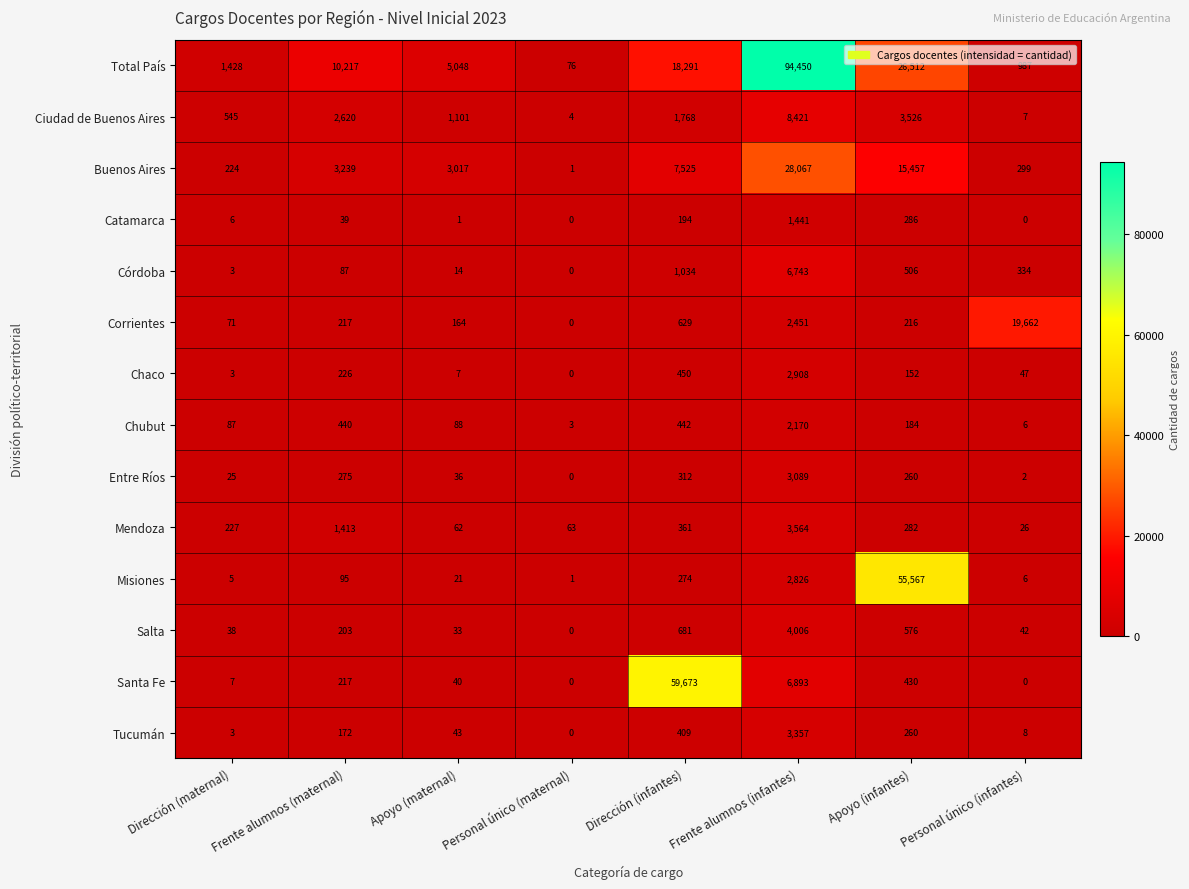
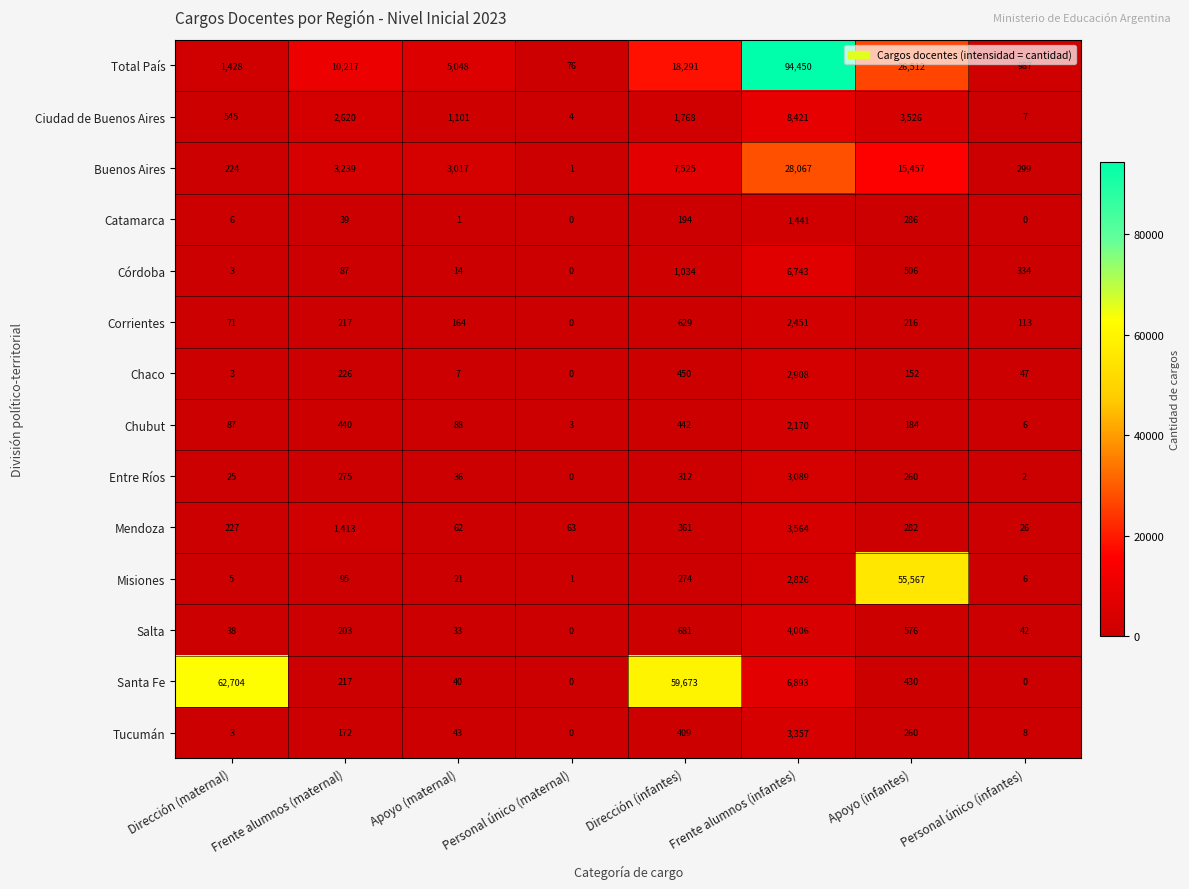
  {
    "Total País": {
      "Dirección (maternal)": "1,428",
      "Frente alumnos (maternal)": "10,217",
      "Apoyo (maternal)": "5,048",
      "Personal único (maternal)": "76",
      "Dirección (infantes)": "18,291",
      "Frente alumnos (infantes)": "94,450"
    },
    "Ciudad de Buenos Aires": {
      "Dirección (maternal)": "545",
      "Frente alumnos (maternal)": "2,620",
      "Apoyo (maternal)": "1,101",
      "Personal único (maternal)": "4",
      "Dirección (infantes)": "1,768",
      "Frente alumnos (infantes)": "8,421",
      "Apoyo (infantes)": "3,526",
      "Personal único (infantes)": "7"
    },
    "Buenos Aires": {
      "Dirección (maternal)": "224",
      "Frente alumnos (maternal)": "3,239",
      "Apoyo (maternal)": "3,017",
      "Personal único (maternal)": "1",
      "Dirección (infantes)": "7,525",
      "Frente alumnos (infantes)": "28,067",
      "Apoyo (infantes)": "15,457",
      "Personal único (infantes)": "299"
    },
    "Catamarca": {
      "Dirección (maternal)": "6",
      "Frente alumnos (maternal)": "39",
      "Apoyo (maternal)": "1",
      "Personal único (maternal)": "0",
      "Dirección (infantes)": "194",
      "Frente alumnos (infantes)": "1,441",
      "Apoyo (infantes)": "286",
      "Personal único (infantes)": "0"
    },
    "Córdoba": {
      "Dirección (maternal)": "3",
      "Frente alumnos (maternal)": "87",
      "Apoyo (maternal)": "14",
      "Personal único (maternal)": "0",
      "Dirección (infantes)": "1,034",
      "Frente alumnos (infantes)": "6,743",
      "Apoyo (infantes)": "506",
      "Personal único (infantes)": "334"
    },
    "Corrientes": {
      "Dirección (maternal)": "71",
      "Frente alumnos (maternal)": "217",
      "Apoyo (maternal)": "164",
      "Personal único (maternal)": "0",
      "Dirección (infantes)": "629",
      "Frente alumnos (infantes)": "2,451",
      "Apoyo (infantes)": "216",
-     "Personal único (infantes)": "19,662"
+     "Personal único (infantes)": "113"
    },
    "Chaco": {
      "Dirección (maternal)": "3",
      "Frente alumnos (maternal)": "226",
      "Apoyo (maternal)": "7",
      "Personal único (maternal)": "0",
      "Dirección (infantes)": "450",
      "Frente alumnos (infantes)": "2,908",
      "Apoyo (infantes)": "152",
      "Personal único (infantes)": "47"
    },
    "Chubut": {
      "Dirección (maternal)": "87",
      "Frente alumnos (maternal)": "440",
      "Apoyo (maternal)": "88",
      "Personal único (maternal)": "3",
      "Dirección (infantes)": "442",
      "Frente alumnos (infantes)": "2,170",
      "Apoyo (infantes)": "184",
      "Personal único (infantes)": "6"
    },
    "Entre Ríos": {
      "Dirección (maternal)": "25",
      "Frente alumnos (maternal)": "275",
      "Apoyo (maternal)": "36",
      "Personal único (maternal)": "0",
      "Dirección (infantes)": "312",
      "Frente alumnos (infantes)": "3,089",
      "Apoyo (infantes)": "260",
      "Personal único (infantes)": "2"
    },
    "Mendoza": {
      "Dirección (maternal)": "227",
      "Frente alumnos (maternal)": "1,413",
      "Apoyo (maternal)": "62",
      "Personal único (maternal)": "63",
      "Dirección (infantes)": "361",
      "Frente alumnos (infantes)": "3,564",
      "Apoyo (infantes)": "282",
      "Personal único (infantes)": "26"
    },
    "Misiones": {
      "Dirección (maternal)": "5",
      "Frente alumnos (maternal)": "95",
      "Apoyo (maternal)": "21",
      "Personal único (maternal)": "1",
      "Dirección (infantes)": "274",
      "Frente alumnos (infantes)": "2,826",
      "Apoyo (infantes)": "55,567",
      "Personal único (infantes)": "6"
    },
    "Salta": {
      "Dirección (maternal)": "38",
      "Frente alumnos (maternal)": "203",
      "Apoyo (maternal)": "33",
      "Personal único (maternal)": "0",
      "Dirección (infantes)": "681",
      "Frente alumnos (infantes)": "4,006",
      "Apoyo (infantes)": "576",
      "Personal único (infantes)": "42"
    },
    "Santa Fe": {
-     "Dirección (maternal)": "7",
+     "Dirección (maternal)": "62,704",
      "Frente alumnos (maternal)": "217",
      "Apoyo (maternal)": "40",
      "Personal único (maternal)": "0",
      "Dirección (infantes)": "59,673",
      "Frente alumnos (infantes)": "6,893",
      "Apoyo (infantes)": "430",
      "Personal único (infantes)": "0"
    },
    "Tucumán": {
      "Dirección (maternal)": "3",
      "Frente alumnos (maternal)": "172",
      "Apoyo (maternal)": "43",
      "Personal único (maternal)": "0",
      "Dirección (infantes)": "409",
      "Frente alumnos (infantes)": "3,357",
      "Apoyo (infantes)": "260",
      "Personal único (infantes)": "8"
    }
  }
